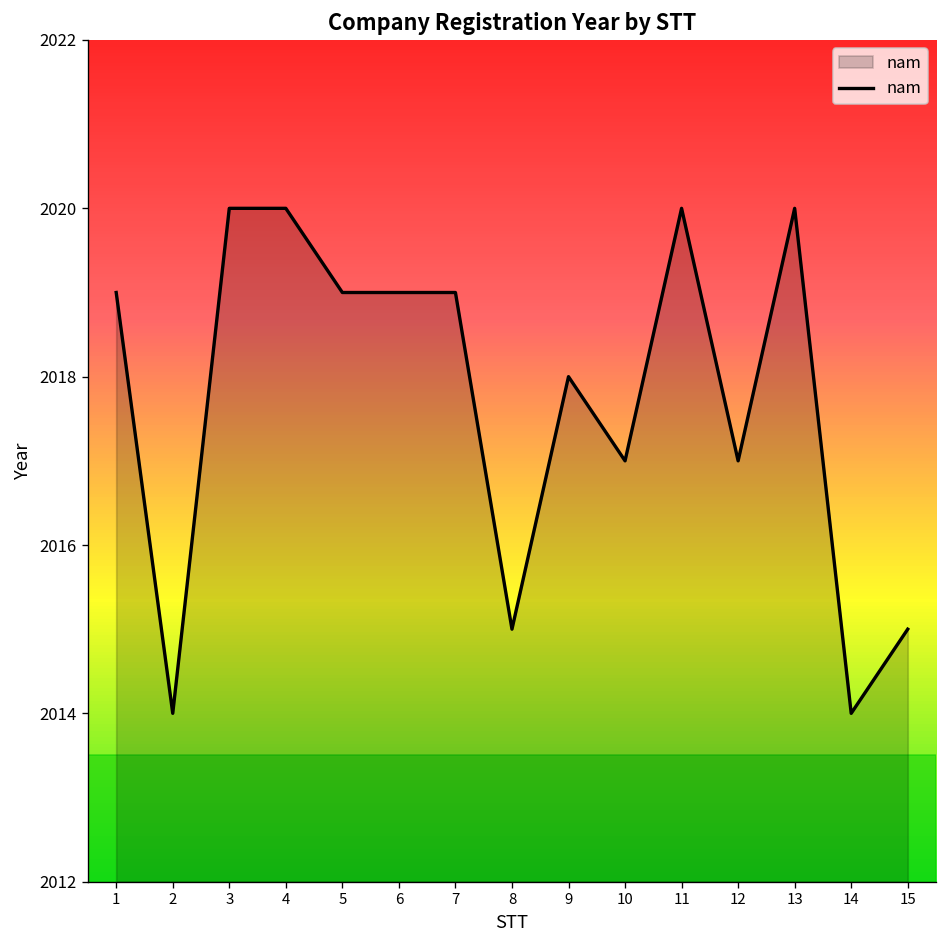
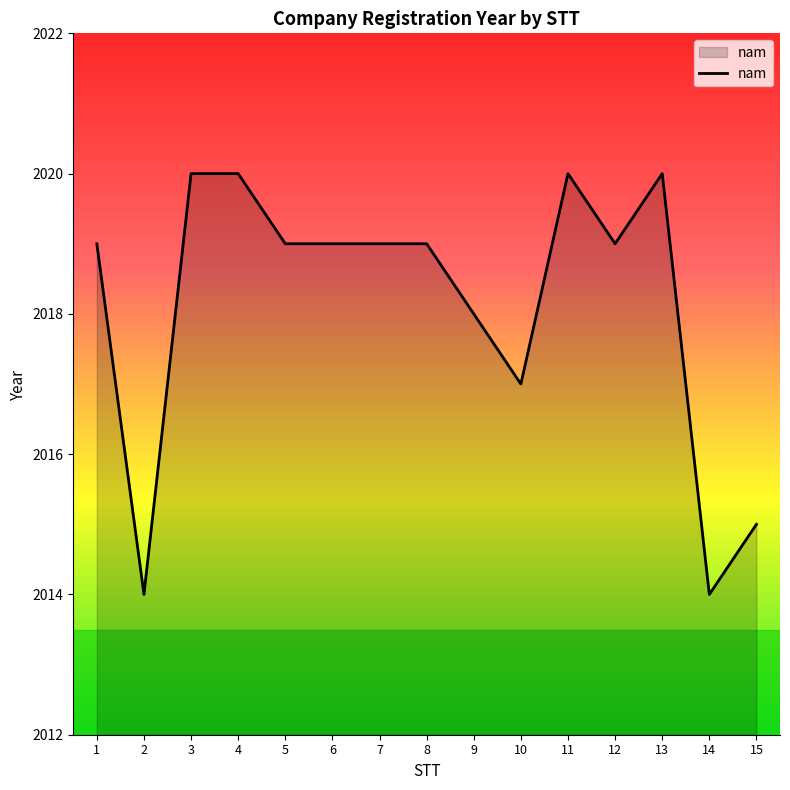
  {
    "1": 2019,
    "2": 2014,
    "3": 2020,
    "4": 2020,
    "5": 2019,
    "6": 2019,
    "7": 2019,
-   "8": 2015,
+   "8": 2019,
    "9": 2018,
    "10": 2017,
    "11": 2020,
-   "12": 2017,
+   "12": 2019,
    "13": 2020,
    "14": 2014,
    "15": 2015
  }
